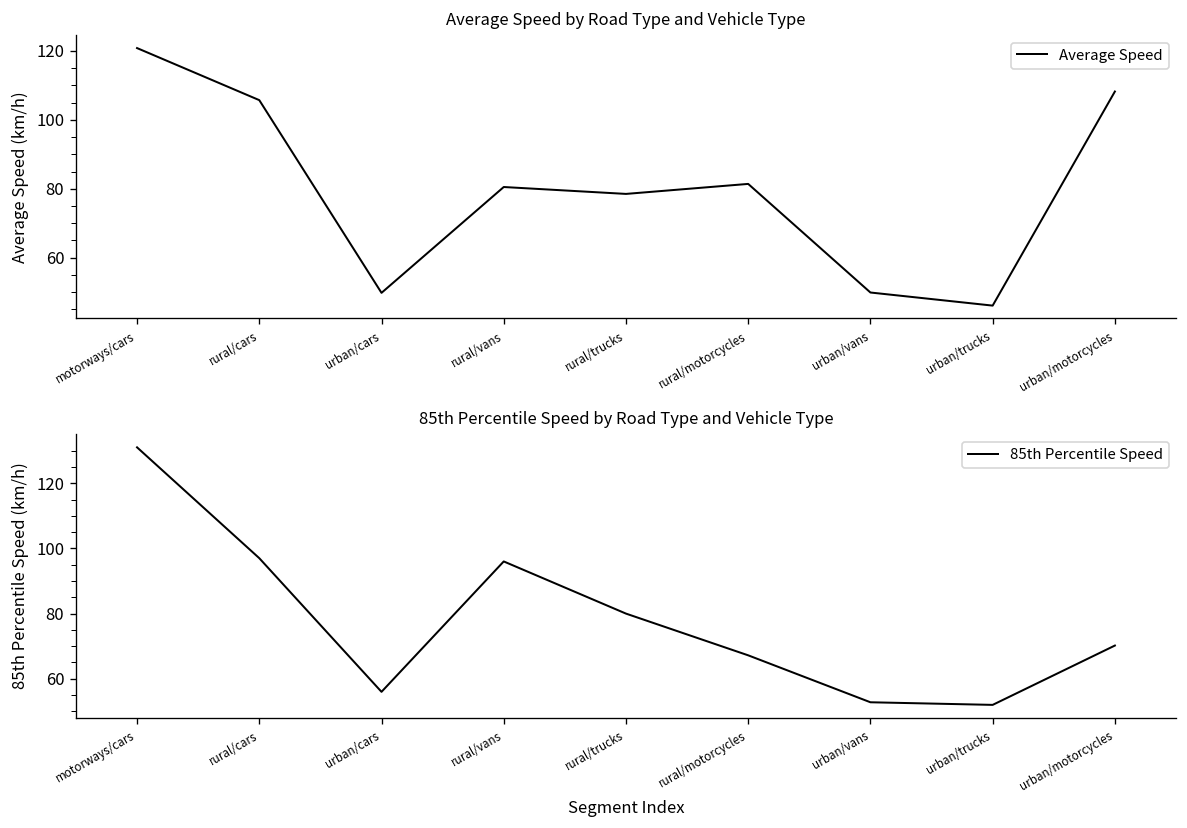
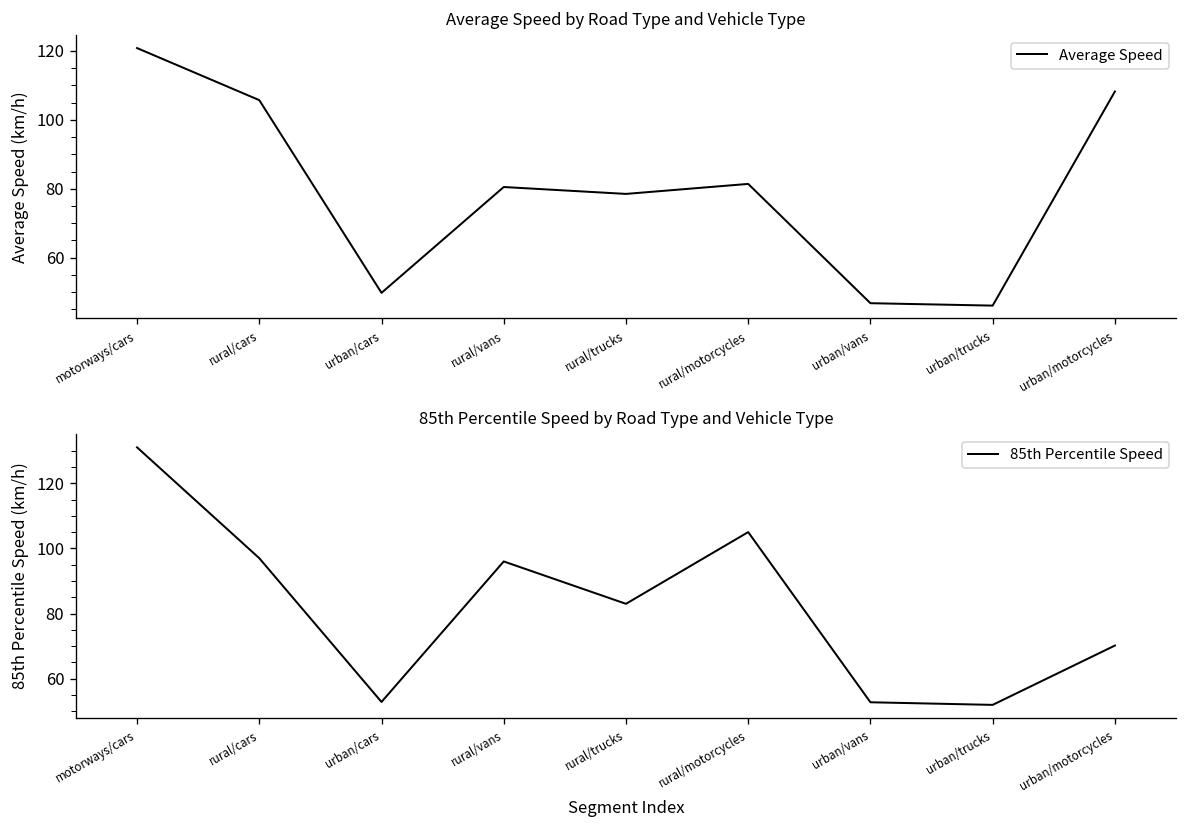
  {
    "Average Speed by Road Type and Vehicle Type": {
      "motorways/cars": 121,
      "rural/cars": 106,
      "urban/cars": 50,
      "rural/vans": 81,
      "rural/trucks": 79,
      "rural/motorcycles": 81,
-     "urban/vans": 50,
+     "urban/vans": 47,
      "urban/trucks": 46,
      "urban/motorcycles": 108
    },
    "85th Percentile Speed by Road Type and Vehicle Type": {
      "motorways/cars": 131,
      "rural/cars": 97,
-     "urban/cars": 56,
+     "urban/cars": 53,
      "rural/vans": 96,
-     "rural/trucks": 80,
-     "rural/motorcycles": 67,
+     "rural/trucks": 83,
+     "rural/motorcycles": 105,
      "urban/vans": 53,
      "urban/trucks": 52,
      "urban/motorcycles": 70
    }
  }
